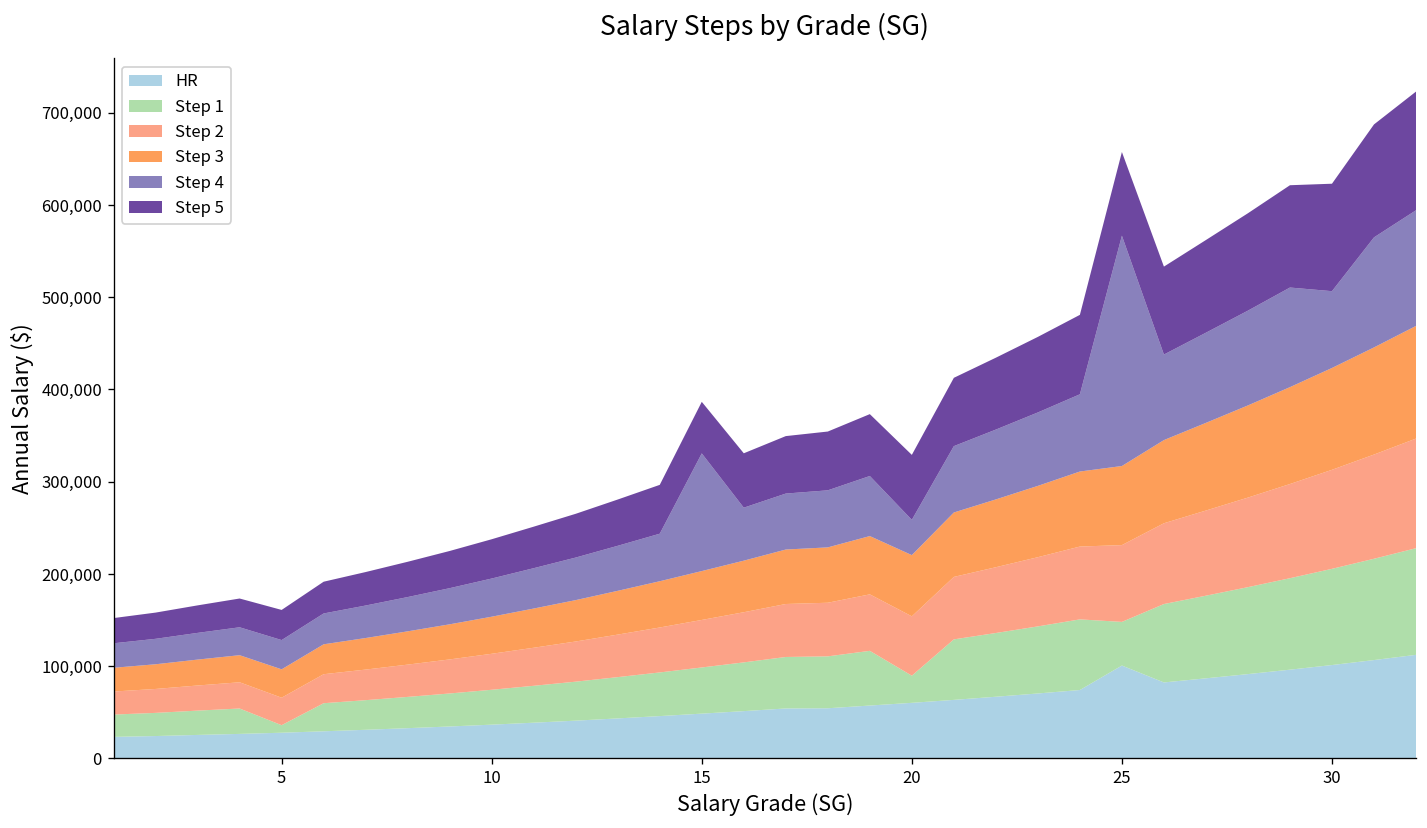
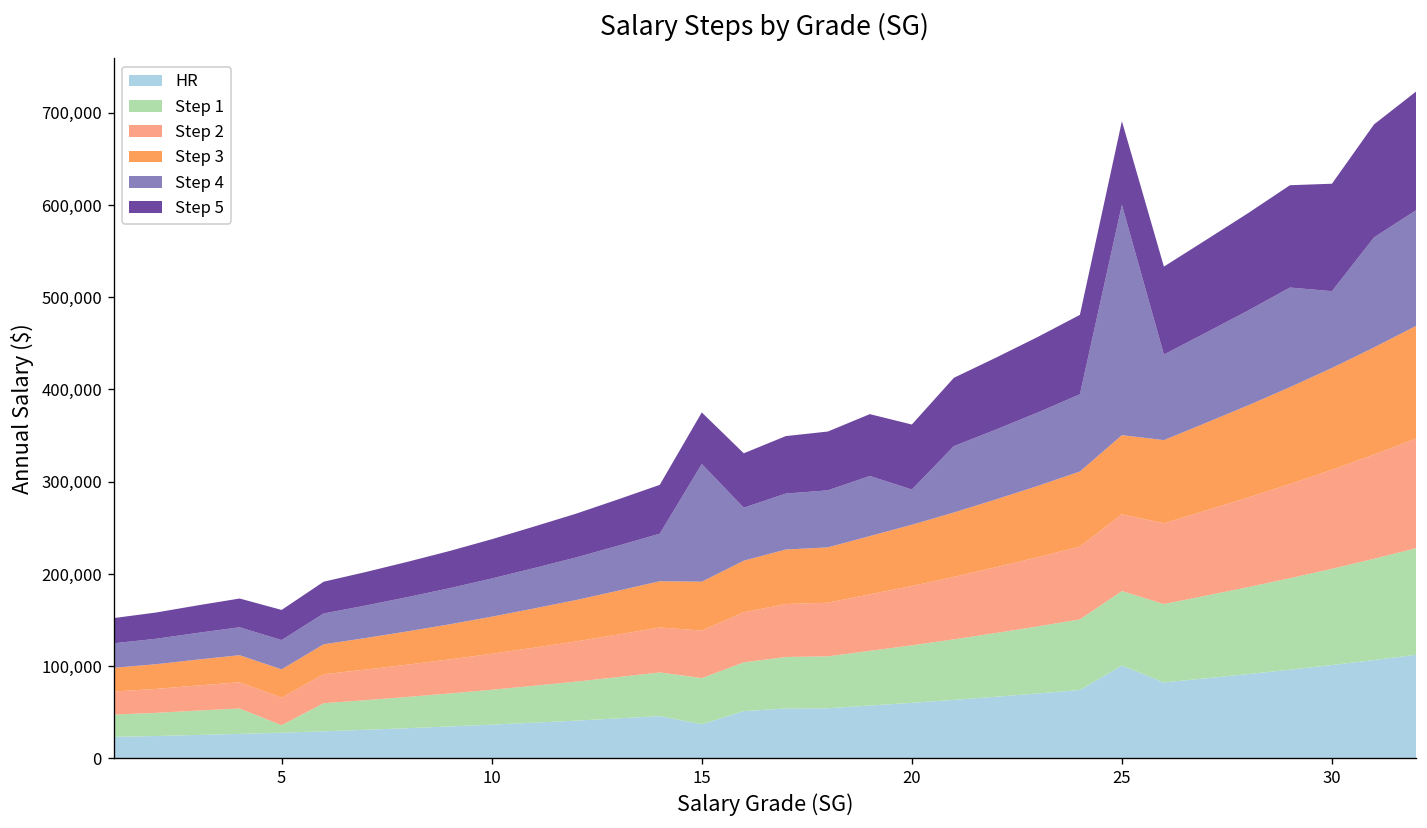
  {
    "HR": {
      "5": "30,000",
      "10": "40,000",
-     "15": "50,000",
+     "15": "40,000",
      "20": "60,000",
      "25": "100,000",
      "30": "100,000"
    },
    "Step 1": {
      "5": "10,000",
      "10": "40,000",
      "15": "50,000",
-     "20": "30,000",
-     "25": "50,000",
+     "20": "60,000",
+     "25": "80,000",
      "30": "100,000"
    },
    "Step 4": {
      "5": "30,000",
      "10": "40,000",
      "15": "130,000",
      "20": "40,000",
      "25": "250,000",
      "30": "80,000"
    },
    "Step 5": {
      "5": "30,000",
      "10": "40,000",
      "15": "60,000",
      "20": "70,000",
      "25": "90,000",
      "30": "120,000"
    }
  }
